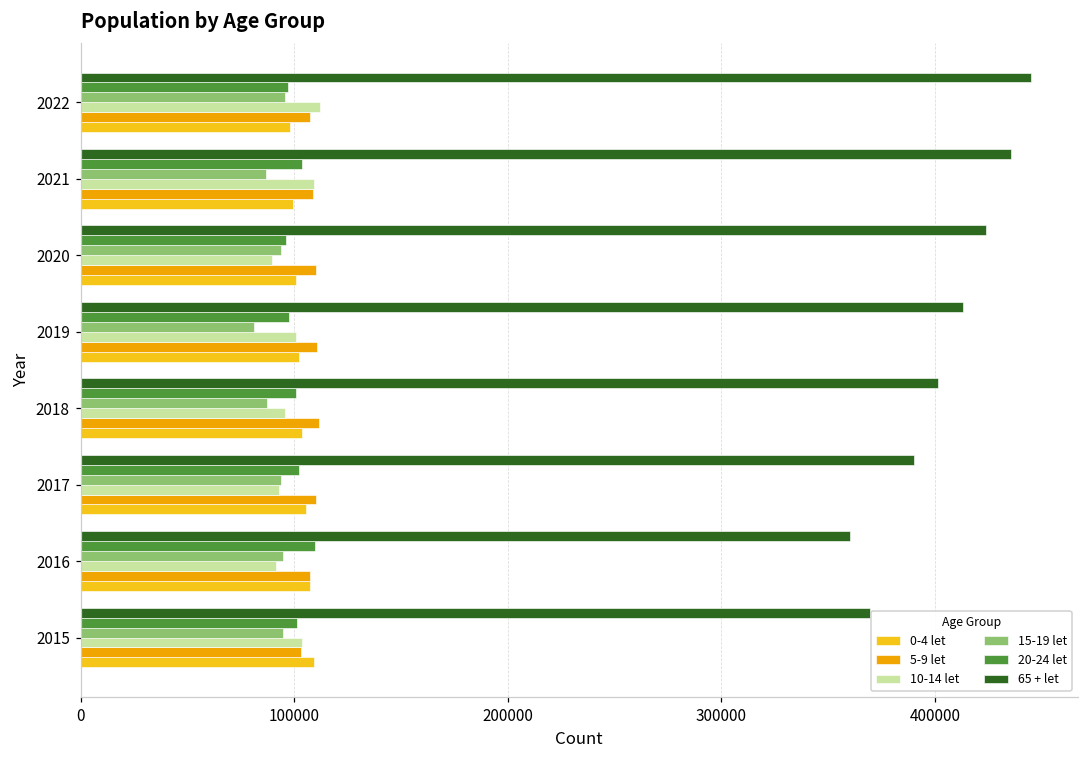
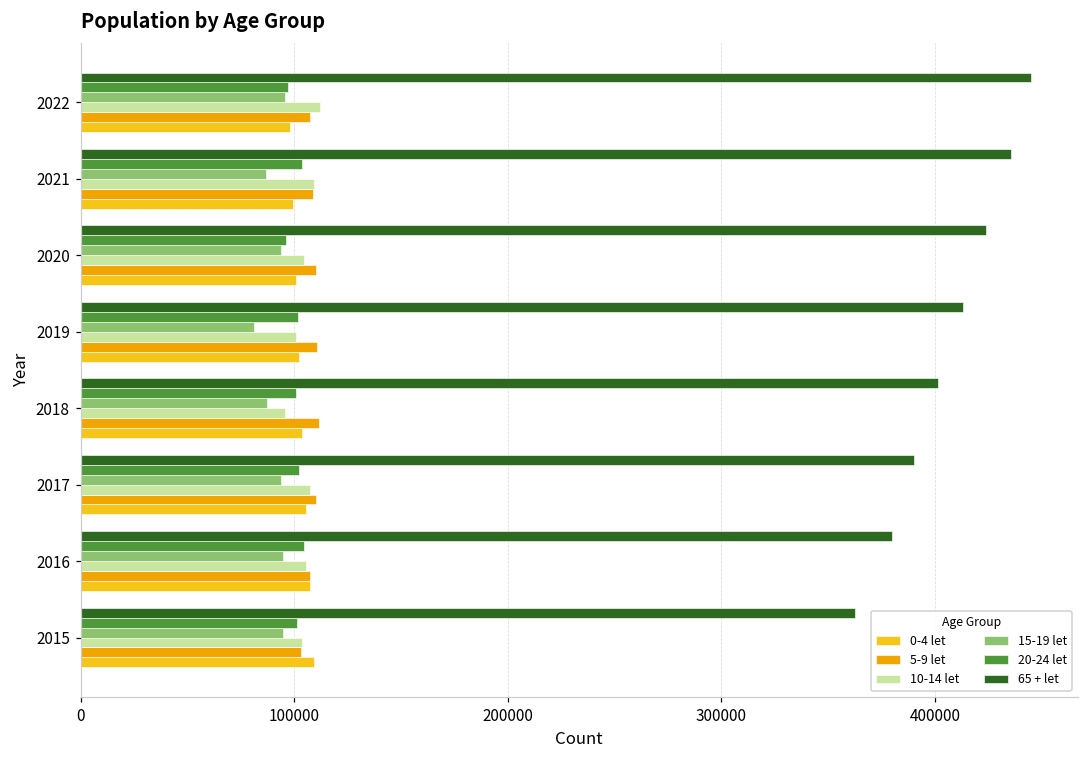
  {
    "10-14 let": {
      "2022": 112000,
      "2021": 109000,
-     "2020": 89000,
+     "2020": 105000,
      "2019": 101000,
      "2018": 96000,
-     "2017": 93000,
-     "2016": 92000,
+     "2017": 108000,
+     "2016": 106000,
      "2015": 104000
    },
    "15-19 let": {
      "2022": 96000,
      "2021": 87000,
      "2020": 94000,
      "2019": 81000,
      "2018": 87000,
      "2017": 94000,
      "2016": 95000,
      "2015": 95000
    },
    "20-24 let": {
      "2022": 97000,
      "2021": 104000,
      "2020": 96000,
-     "2019": 97000,
+     "2019": 102000,
      "2018": 101000,
      "2017": 102000,
-     "2016": 110000,
+     "2016": 105000,
      "2015": 101000
    },
    "65 + let": {
      "2022": 445000,
      "2021": 436000,
      "2020": 424000,
      "2019": 413000,
      "2018": 401000,
      "2017": 390000,
-     "2016": 360000,
-     "2015": 369000
+     "2016": 380000,
+     "2015": 363000
    }
  }
